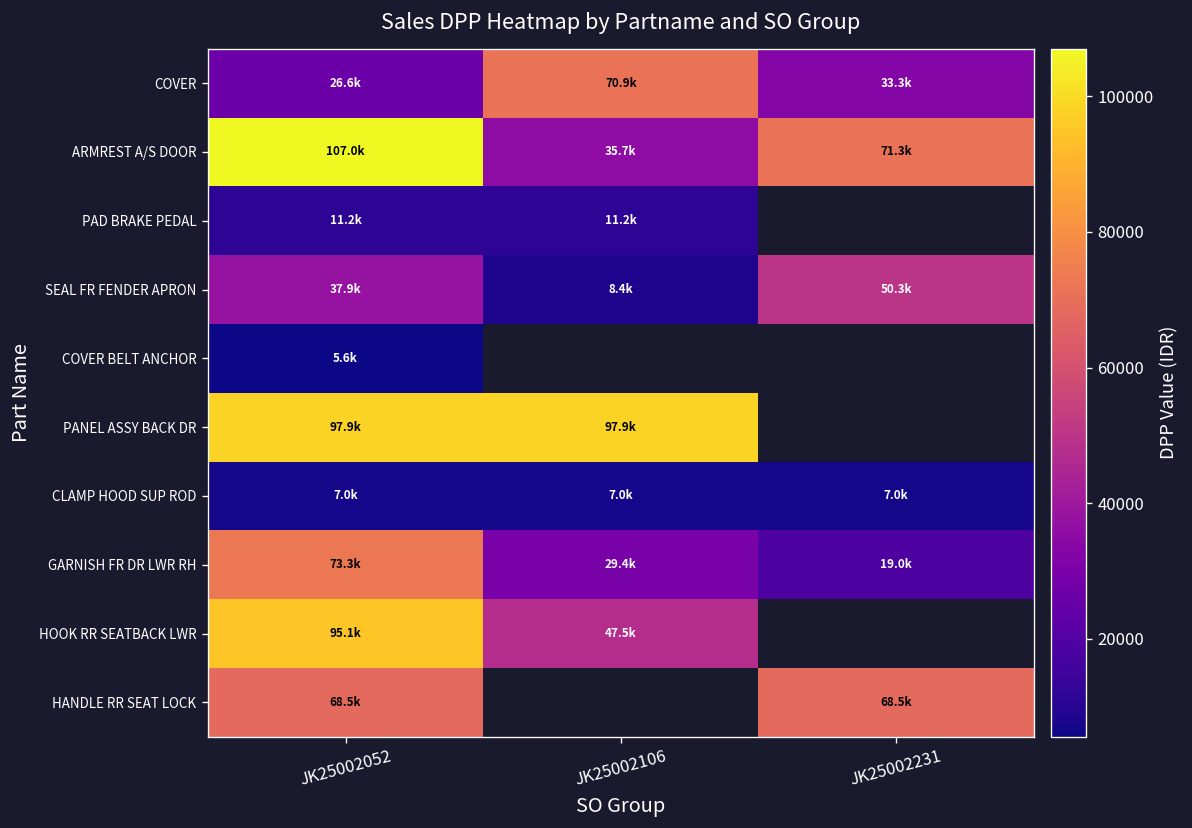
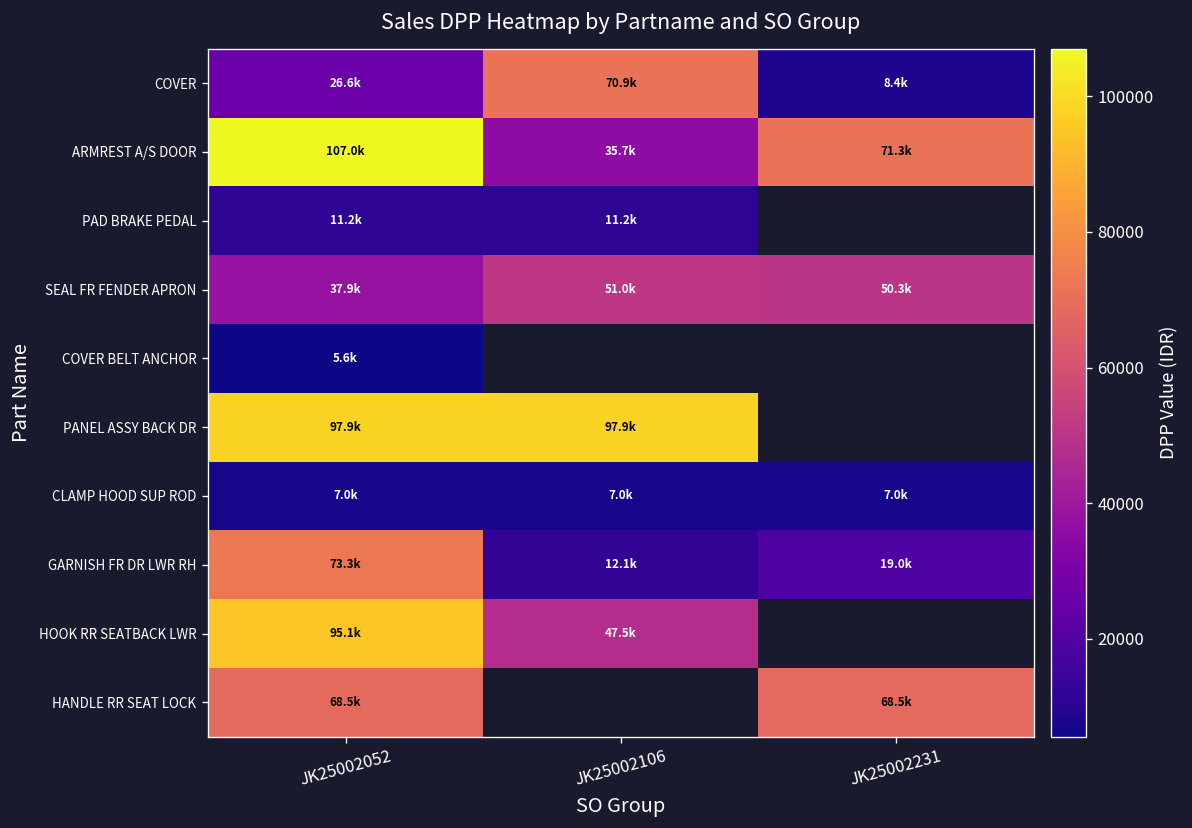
  {
    "COVER": {
      "JK25002052": "26.6k",
      "JK25002106": "70.9k",
-     "JK25002231": "33.3k"
+     "JK25002231": "8.4k"
    },
    "ARMREST A/S DOOR": {
      "JK25002052": "107.0k",
      "JK25002106": "35.7k",
      "JK25002231": "71.3k"
    },
    "PAD BRAKE PEDAL": {
      "JK25002052": "11.2k",
      "JK25002106": "11.2k"
    },
    "SEAL FR FENDER APRON": {
      "JK25002052": "37.9k",
-     "JK25002106": "8.4k",
+     "JK25002106": "51.0k",
      "JK25002231": "50.3k"
    },
    "COVER BELT ANCHOR": {
      "JK25002052": "5.6k"
    },
    "PANEL ASSY BACK DR": {
      "JK25002052": "97.9k",
      "JK25002106": "97.9k"
    },
    "CLAMP HOOD SUP ROD": {
      "JK25002052": "7.0k",
      "JK25002106": "7.0k",
      "JK25002231": "7.0k"
    },
    "GARNISH FR DR LWR RH": {
      "JK25002052": "73.3k",
-     "JK25002106": "29.4k",
+     "JK25002106": "12.1k",
      "JK25002231": "19.0k"
    },
    "HOOK RR SEATBACK LWR": {
      "JK25002052": "95.1k",
      "JK25002106": "47.5k"
    },
    "HANDLE RR SEAT LOCK": {
      "JK25002052": "68.5k",
      "JK25002231": "68.5k"
    }
  }
